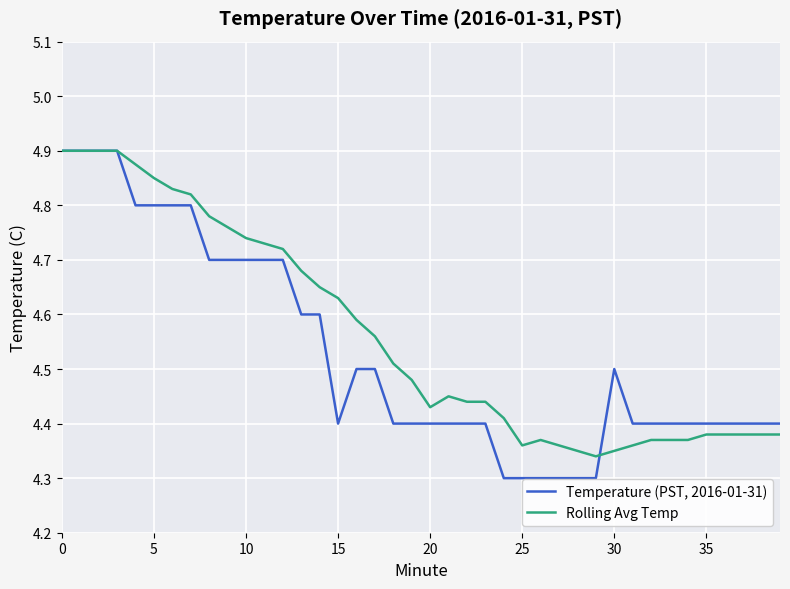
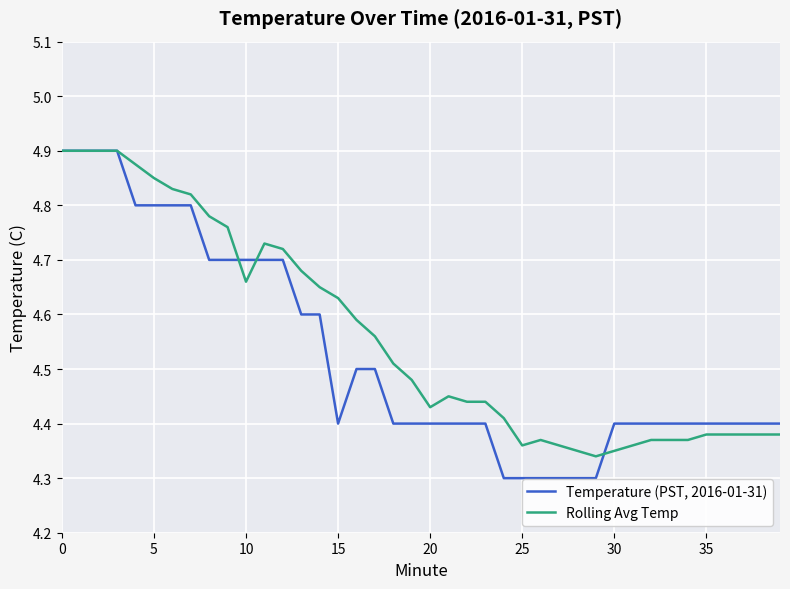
  {
    "Temperature (PST, 2016-01-31)": {
      "5": 4.8,
      "10": 4.7,
      "15": 4.4,
      "20": 4.4,
      "25": 4.3,
-     "30": 4.5,
+     "30": 4.4,
      "35": 4.4
    },
    "Rolling Avg Temp": {
      "5": 4.85,
-     "10": 4.74,
+     "10": 4.66,
      "15": 4.63,
      "20": 4.43,
      "25": 4.36,
      "30": 4.35,
      "35": 4.38
    }
  }
